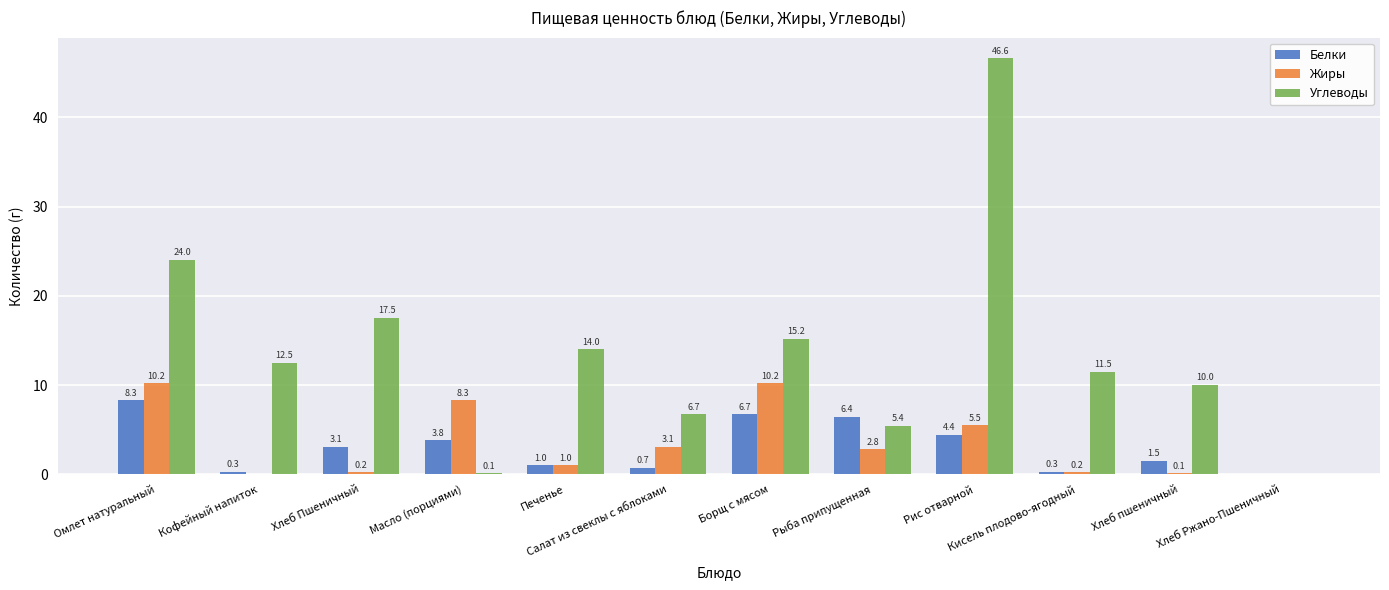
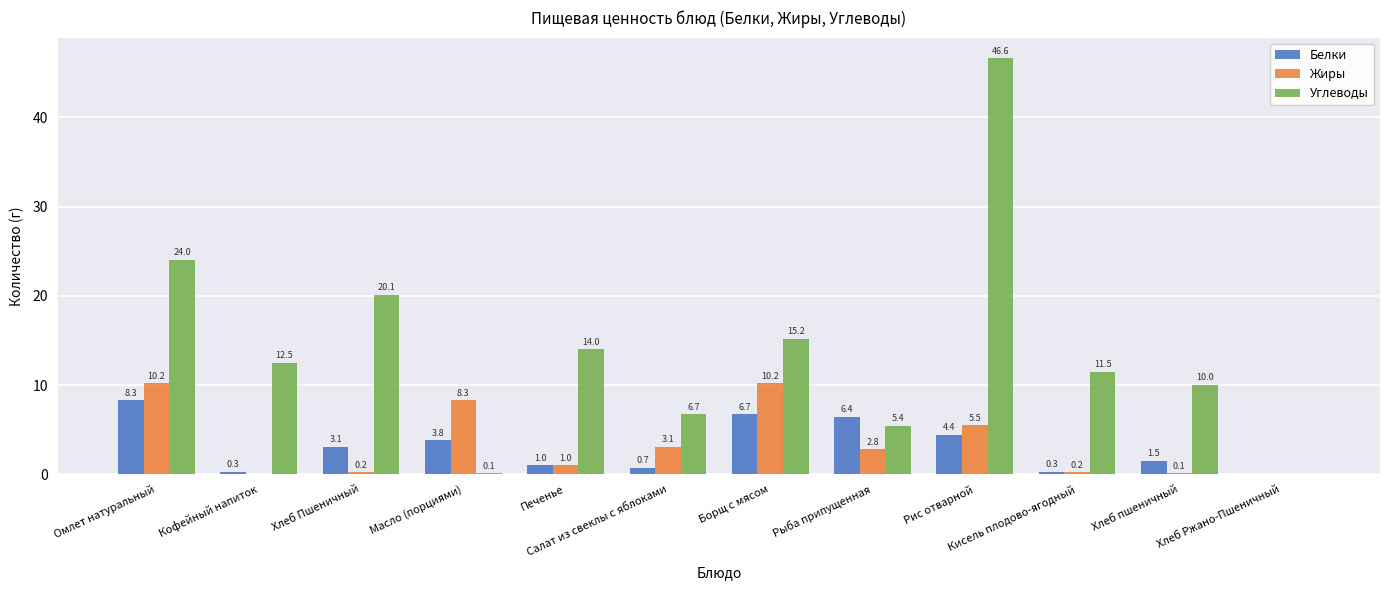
  {
    "Белки": {
      "Омлет натуральный": 8.3,
      "Кофейный напиток": 0.3,
      "Хлеб Пшеничный": 3.1,
      "Масло (порциями)": 3.8,
      "Печенье": 1.0,
      "Салат из свеклы с яблоками": 0.7,
      "Борщ с мясом": 6.7,
      "Рыба припущенная": 6.4,
      "Рис отварной": 4.4,
      "Кисель плодово-ягодный": 0.3,
      "Хлеб пшеничный": 1.5
    },
    "Жиры": {
      "Омлет натуральный": 10.2,
      "Хлеб Пшеничный": 0.2,
      "Масло (порциями)": 8.3,
      "Печенье": 1.0,
      "Салат из свеклы с яблоками": 3.1,
      "Борщ с мясом": 10.2,
      "Рыба припущенная": 2.8,
      "Рис отварной": 5.5,
      "Кисель плодово-ягодный": 0.2,
      "Хлеб пшеничный": 0.1
    },
    "Углеводы": {
      "Омлет натуральный": 24.0,
      "Кофейный напиток": 12.5,
-     "Хлеб Пшеничный": 17.5,
+     "Хлеб Пшеничный": 20.1,
      "Масло (порциями)": 0.1,
      "Печенье": 14.0,
      "Салат из свеклы с яблоками": 6.7,
      "Борщ с мясом": 15.2,
      "Рыба припущенная": 5.4,
      "Рис отварной": 46.6,
      "Кисель плодово-ягодный": 11.5,
      "Хлеб пшеничный": 10.0
    }
  }
